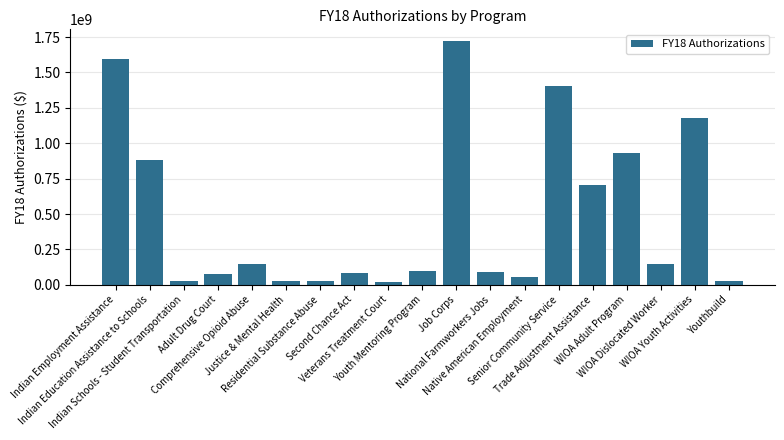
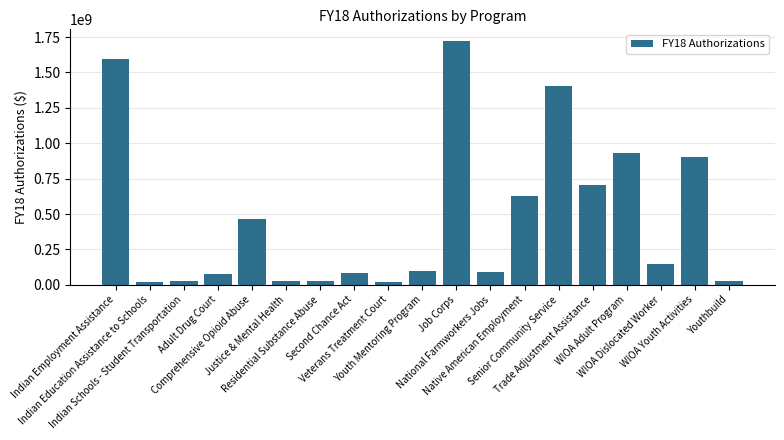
  {
    "Indian Employment Assistance": 1590000000,
-   "Indian Education Assistance to Schools": 880000000,
+   "Indian Education Assistance to Schools": 20000000,
    "Indian Schools - Student Transportation": 30000000,
    "Adult Drug Court": 80000000,
-   "Comprehensive Opioid Abuse": 150000000,
+   "Comprehensive Opioid Abuse": 470000000,
    "Justice & Mental Health": 30000000,
    "Residential Substance Abuse": 30000000,
    "Second Chance Act": 90000000,
    "Veterans Treatment Court": 20000000,
    "Youth Mentoring Program": 90000000,
    "Job Corps": 1720000000,
    "National Farmworkers Jobs": 90000000,
-   "Native American Employment": 50000000,
+   "Native American Employment": 620000000,
    "Senior Community Service": 1400000000,
    "Trade Adjustment Assistance": 700000000,
    "WIOA Adult Program": 930000000,
    "WIOA Dislocated Worker": 150000000,
-   "WIOA Youth Activities": 1180000000,
+   "WIOA Youth Activities": 900000000,
    "Youthbuild": 30000000
  }
